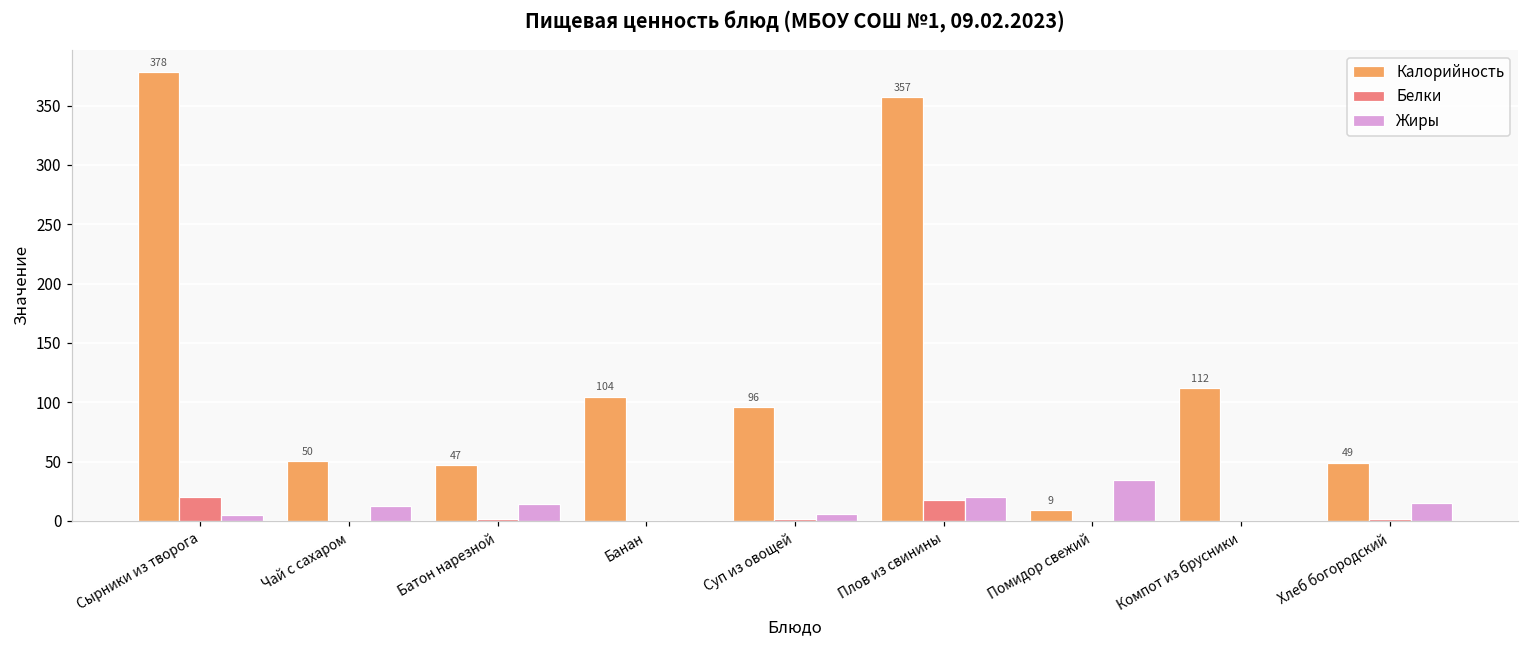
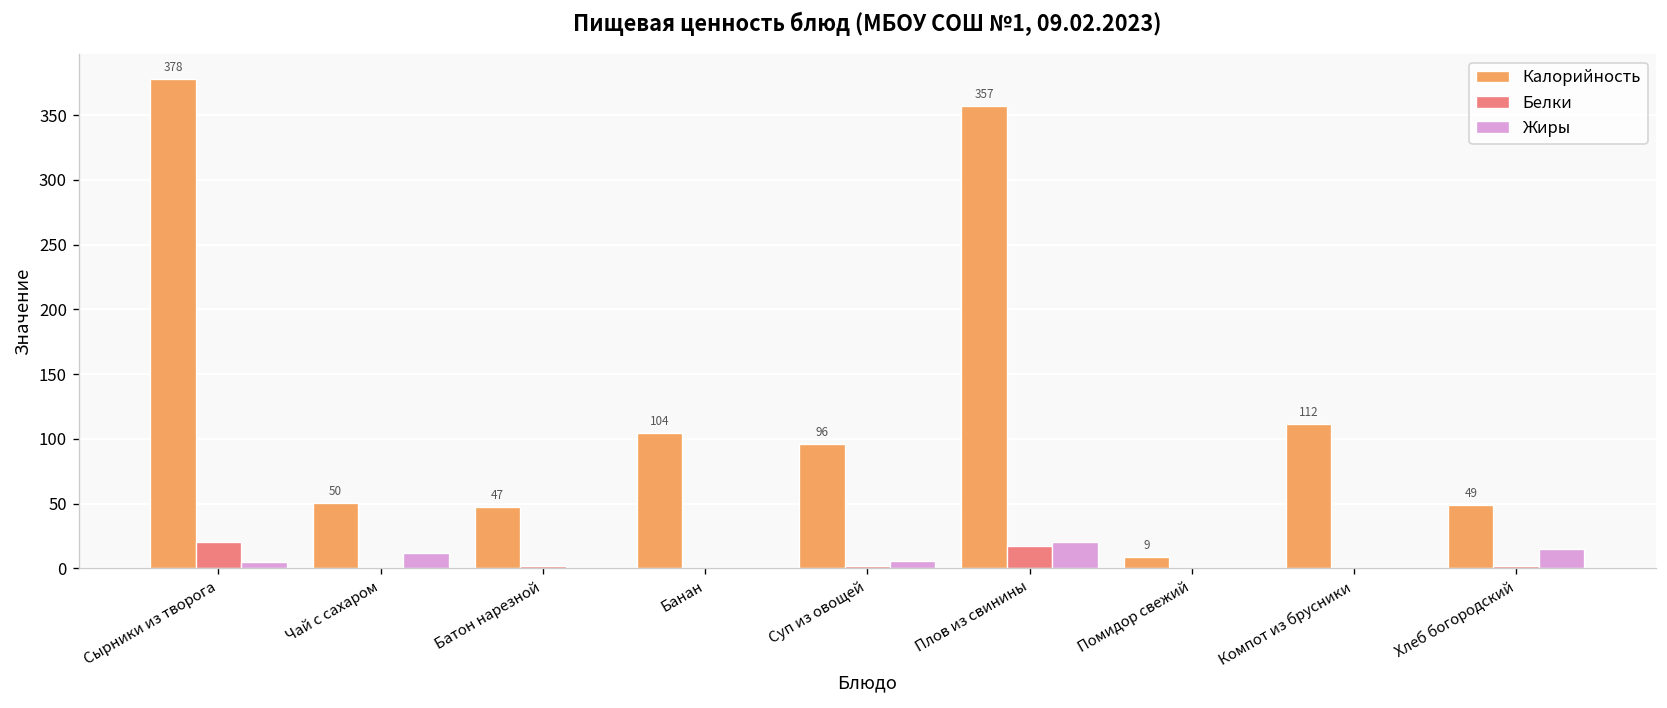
  {
    "Жиры": {
      "Сырники из творога": 5,
      "Чай с сахаром": 12,
-     "Батон нарезной": 14,
+     "Батон нарезной": 0,
      "Суп из овощей": 6,
      "Плов из свинины": 20,
-     "Помидор свежий": 34,
+     "Помидор свежий": 0,
      "Компот из брусники": 0,
      "Хлеб богородский": 15
    }
  }
